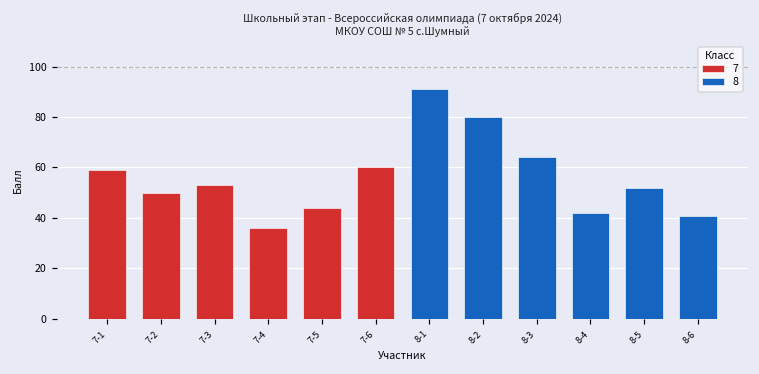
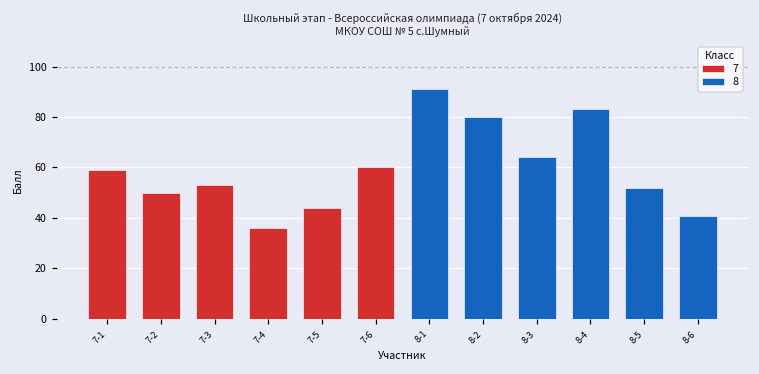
  {
    "7": {
      "7-1": 59,
      "7-2": 50,
      "7-3": 53,
      "7-4": 36,
      "7-5": 44,
      "7-6": 60
    },
    "8": {
      "8-1": 91,
      "8-2": 80,
      "8-3": 64,
-     "8-4": 42,
+     "8-4": 83,
      "8-5": 52,
      "8-6": 41
    }
  }
